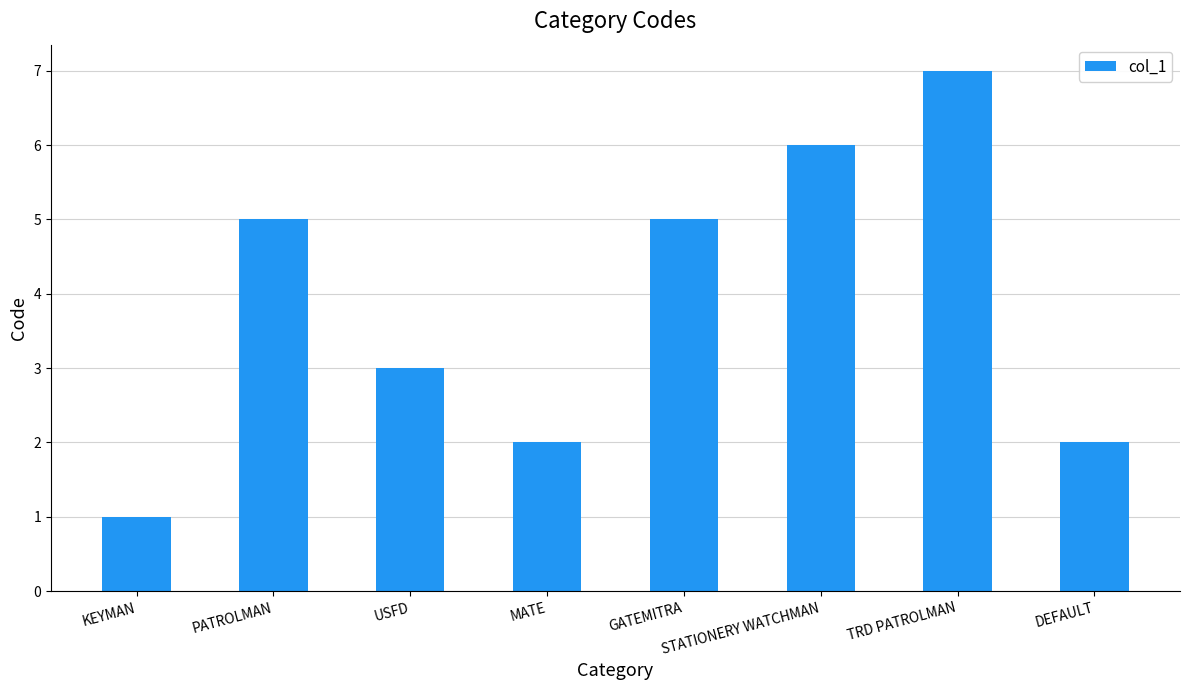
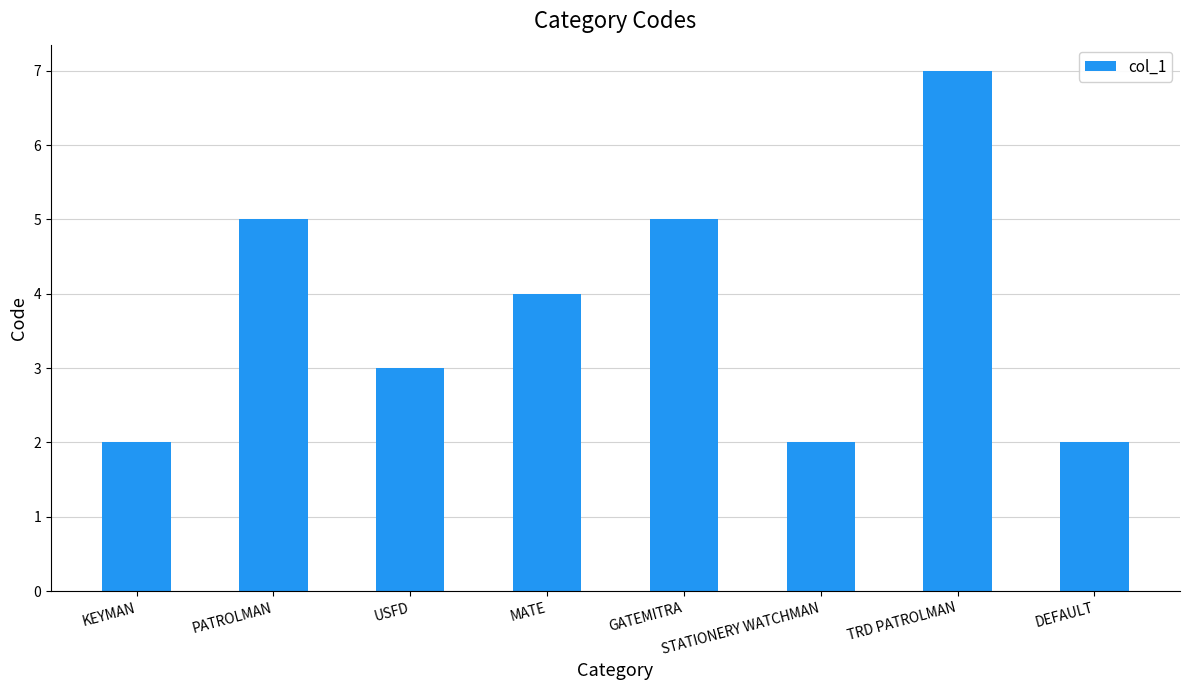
  {
-   "KEYMAN": 1,
+   "KEYMAN": 2,
    "PATROLMAN": 5,
    "USFD": 3,
-   "MATE": 2,
+   "MATE": 4,
    "GATEMITRA": 5,
-   "STATIONERY WATCHMAN": 6,
+   "STATIONERY WATCHMAN": 2,
    "TRD PATROLMAN": 7,
    "DEFAULT": 2
  }
